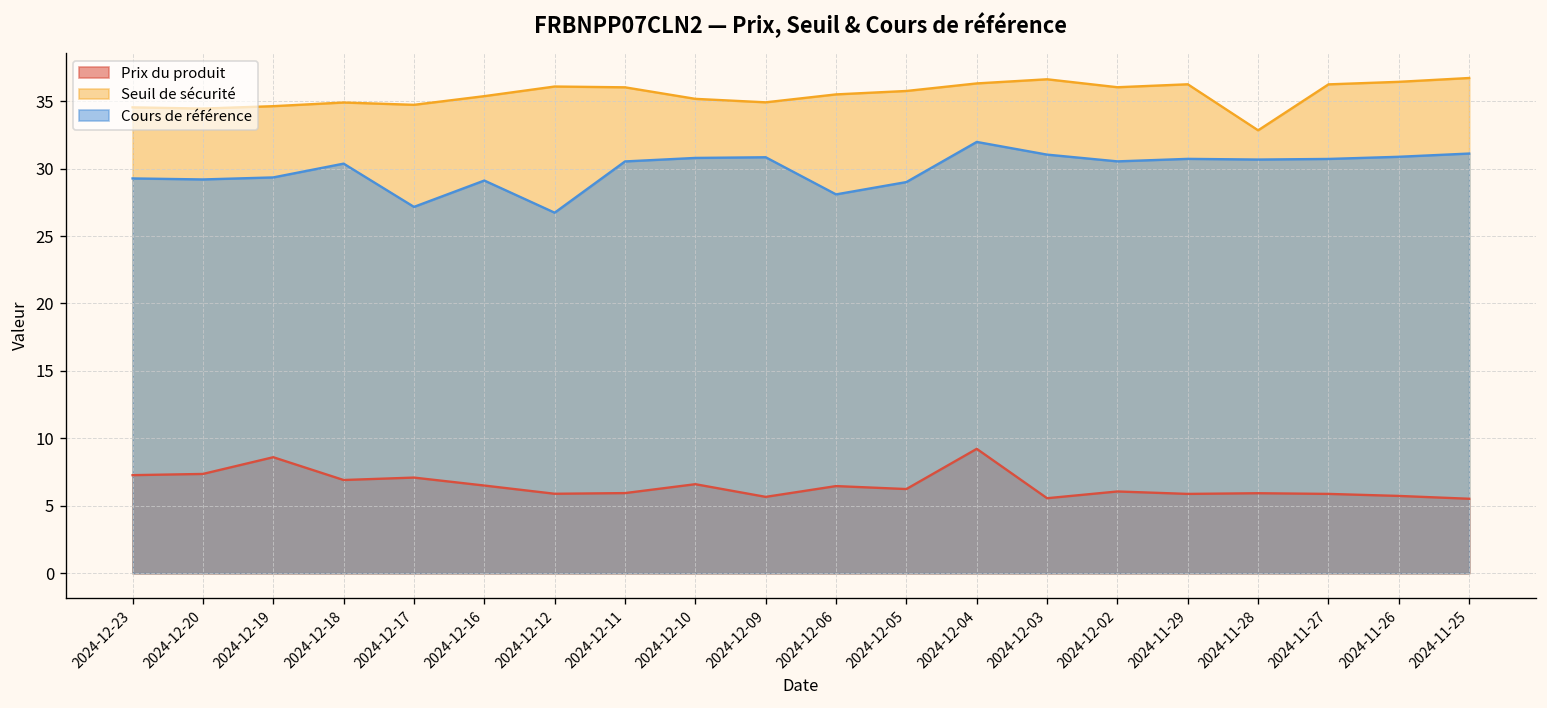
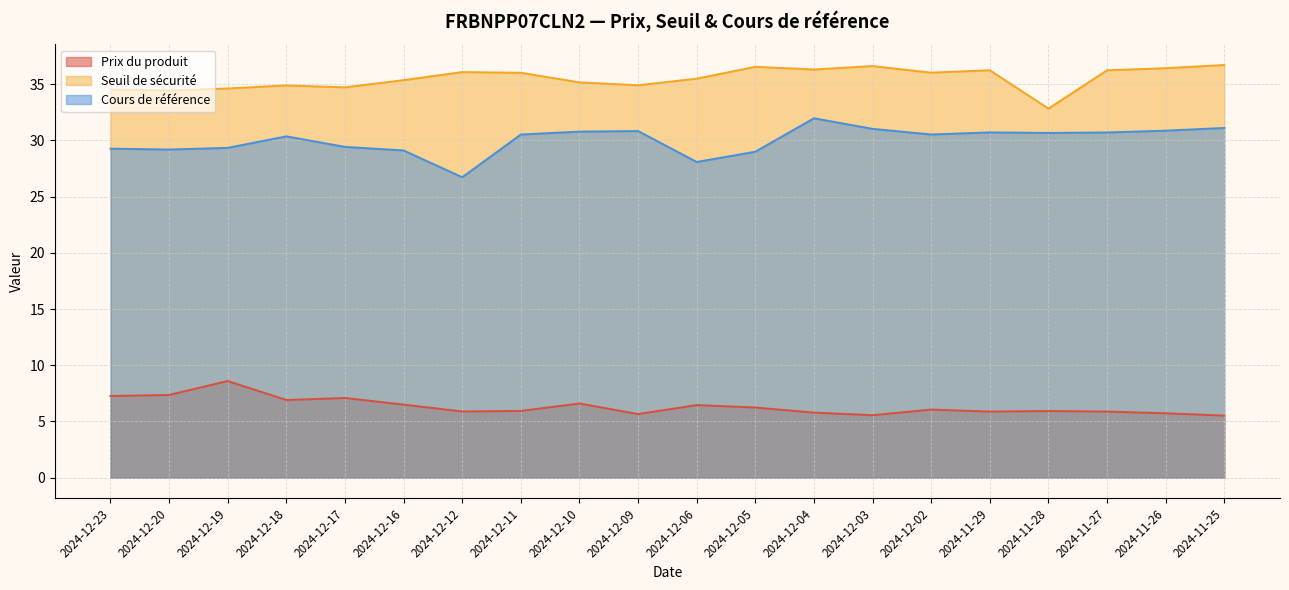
  {
    "Prix du produit": {
      "2024-12-23": 7.3,
      "2024-12-20": 7.4,
      "2024-12-19": 8.6,
      "2024-12-18": 6.9,
      "2024-12-17": 7.1,
      "2024-12-16": 6.5,
      "2024-12-12": 5.9,
      "2024-12-11": 5.9,
      "2024-12-10": 6.6,
      "2024-12-09": 5.7,
      "2024-12-06": 6.5,
      "2024-12-05": 6.2,
-     "2024-12-04": 9.2,
+     "2024-12-04": 5.8,
      "2024-12-03": 5.6,
      "2024-12-02": 6.1,
      "2024-11-29": 5.9,
      "2024-11-28": 5.9,
      "2024-11-27": 5.9,
      "2024-11-26": 5.7,
      "2024-11-25": 5.5
    },
    "Seuil de sécurité": {
      "2024-12-19": 34.6,
      "2024-12-18": 34.9,
      "2024-12-17": 34.7,
      "2024-12-16": 35.4,
      "2024-12-12": 36.1,
      "2024-12-11": 36.0,
      "2024-12-10": 35.2,
      "2024-12-09": 34.9,
      "2024-12-06": 35.5,
-     "2024-12-05": 35.8,
+     "2024-12-05": 36.6,
      "2024-12-04": 36.3,
      "2024-12-03": 36.6,
      "2024-12-02": 36.0,
      "2024-11-29": 36.3,
      "2024-11-28": 32.8,
      "2024-11-27": 36.2,
      "2024-11-26": 36.4,
      "2024-11-25": 36.7
    },
    "Cours de référence": {
      "2024-12-23": 29.3,
      "2024-12-20": 29.2,
      "2024-12-19": 29.3,
      "2024-12-18": 30.4,
-     "2024-12-17": 27.2,
+     "2024-12-17": 29.4,
      "2024-12-16": 29.1,
      "2024-12-12": 26.7,
      "2024-12-11": 30.5,
      "2024-12-10": 30.8,
      "2024-12-09": 30.8,
      "2024-12-06": 28.1,
      "2024-12-05": 29.0,
      "2024-12-04": 32.0,
      "2024-12-03": 31.0,
      "2024-12-02": 30.5,
      "2024-11-29": 30.7,
      "2024-11-28": 30.7,
      "2024-11-27": 30.7,
      "2024-11-26": 30.9,
      "2024-11-25": 31.1
    }
  }
